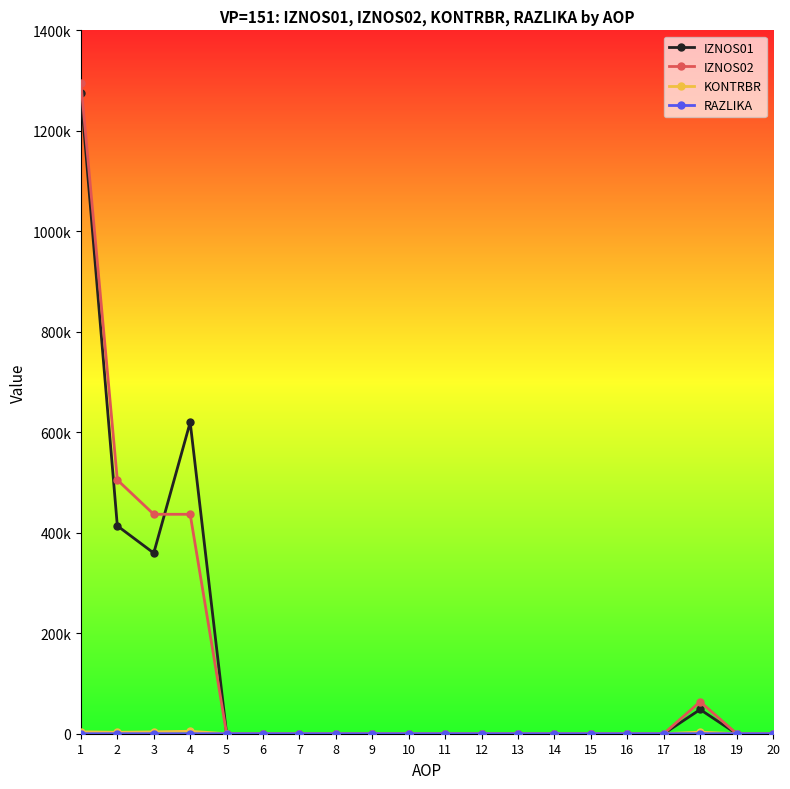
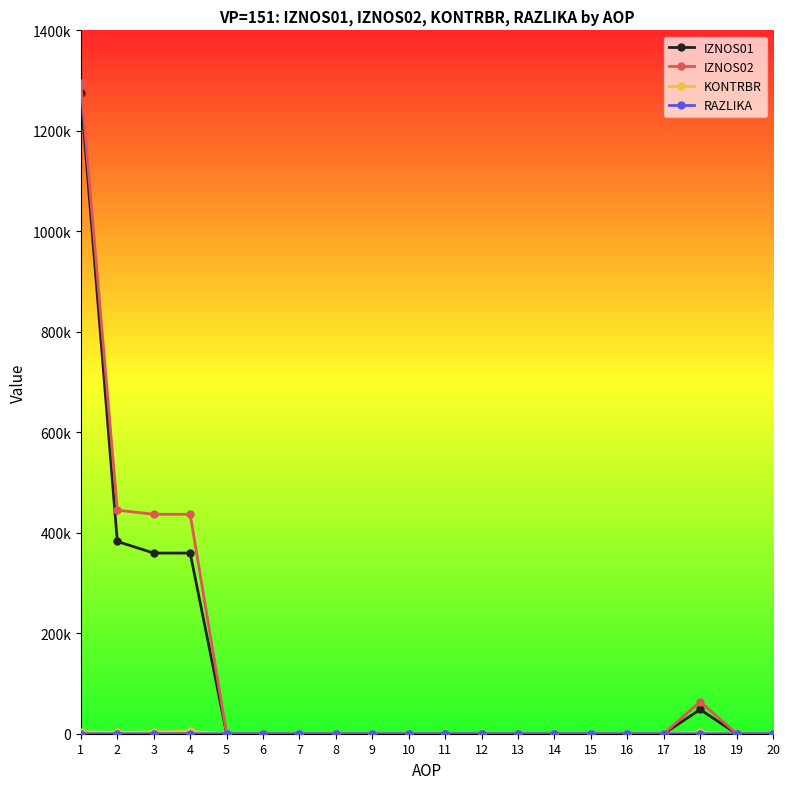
  {
    "IZNOS01": {
      "1": 1270000,
-     "2": 410000,
+     "2": 380000,
      "3": 360000,
-     "4": 620000,
+     "4": 360000,
      "18": 50000
    },
    "IZNOS02": {
      "1": 1300000,
-     "2": 510000,
+     "2": 440000,
      "3": 440000,
      "4": 440000,
      "18": 60000
    }
  }
